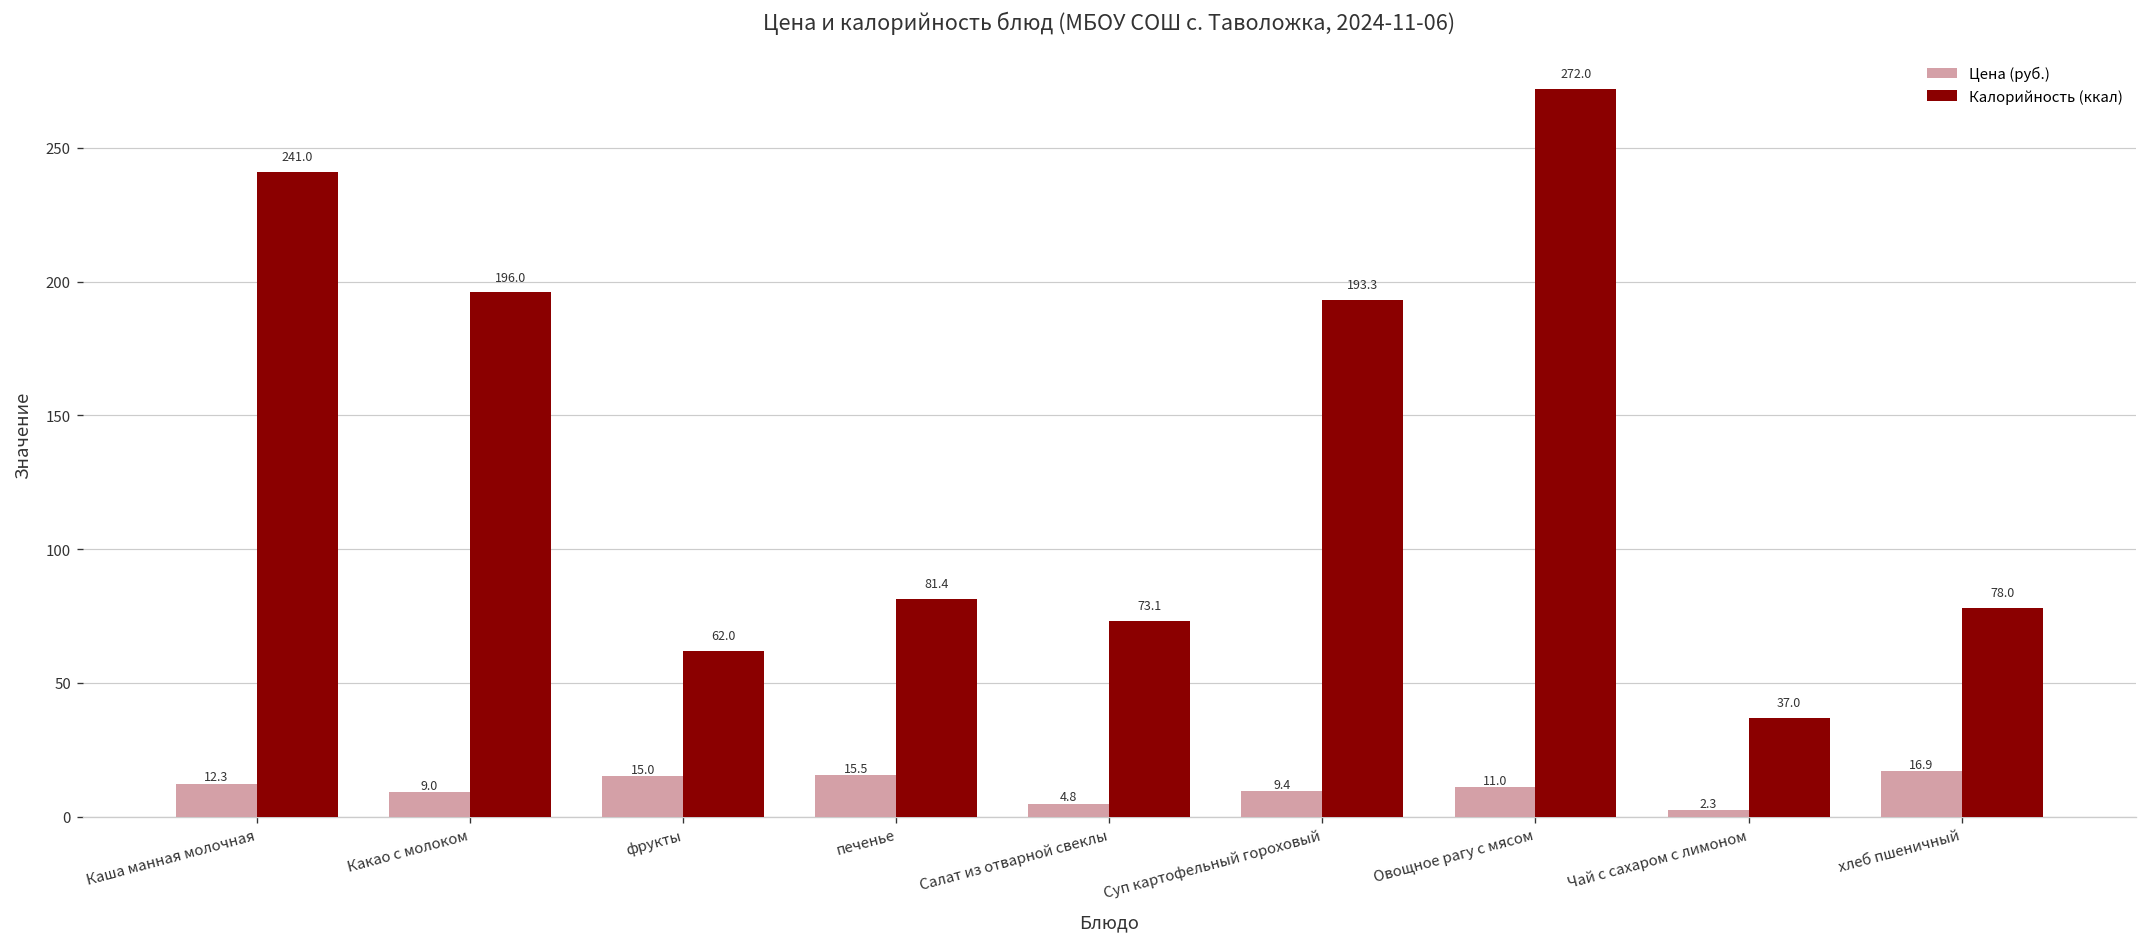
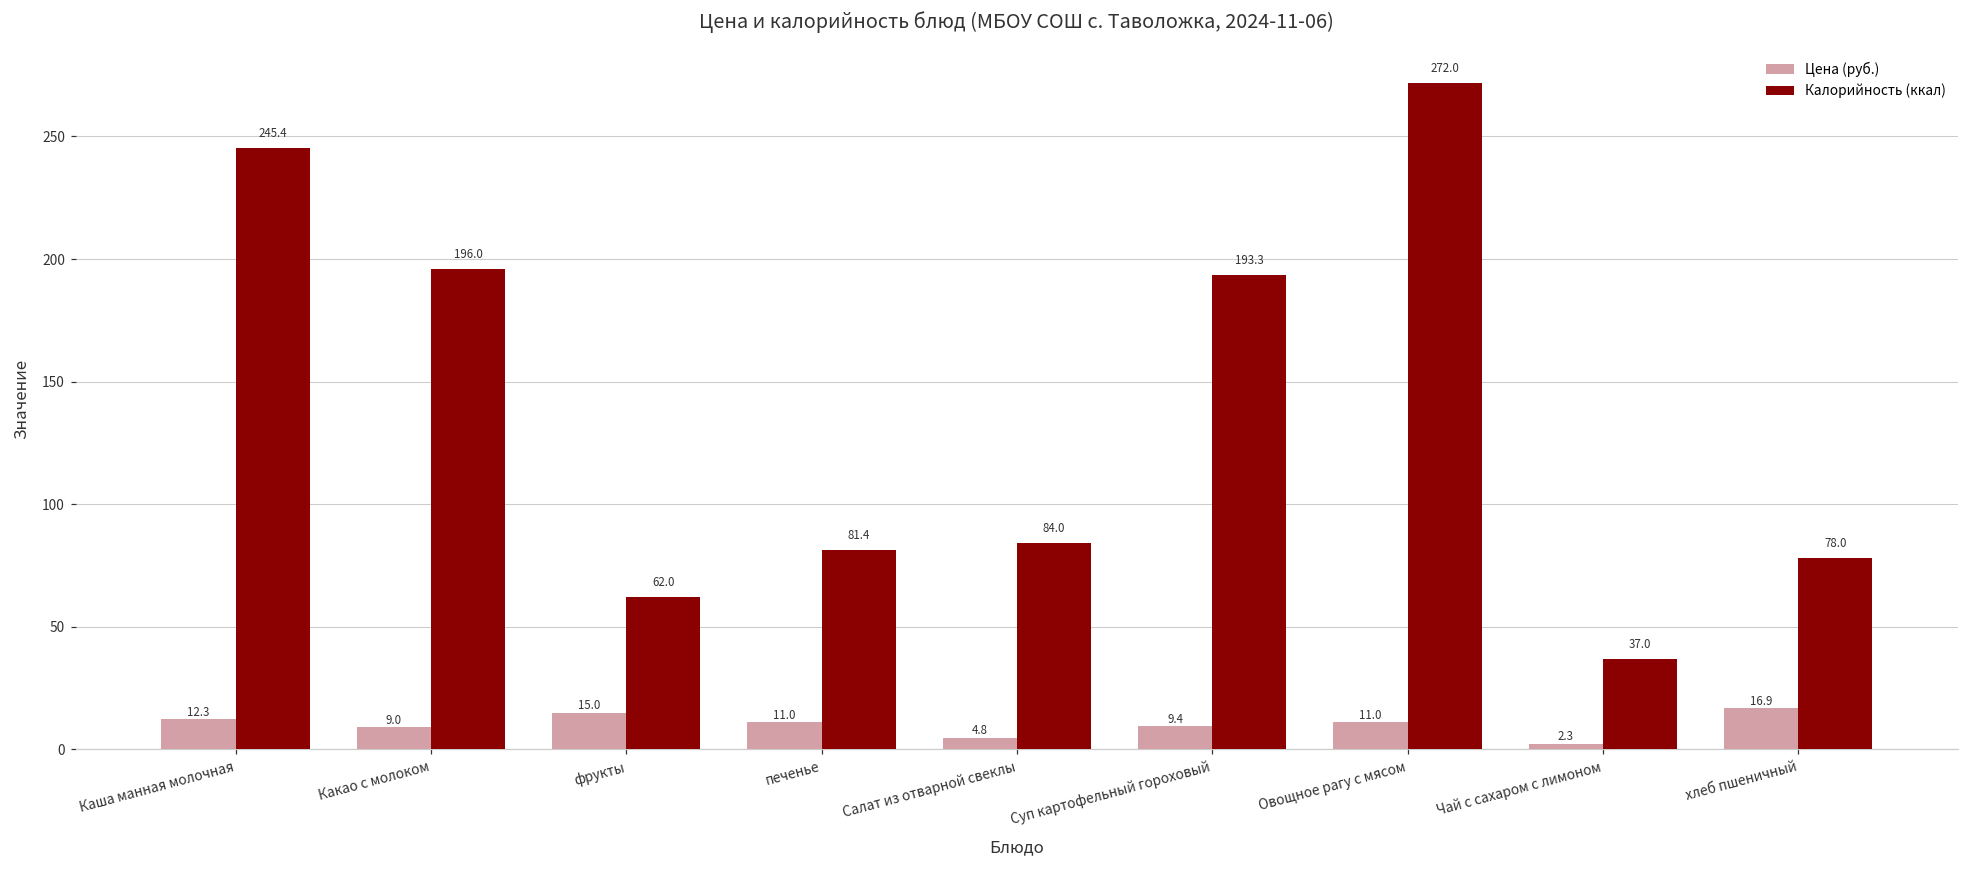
  {
    "Цена (руб.)": {
      "Каша манная молочная": 12.3,
      "Какао с молоком": 9.0,
      "фрукты": 15.0,
-     "печенье": 15.5,
+     "печенье": 11.0,
      "Салат из отварной свеклы": 4.8,
      "Суп картофельный гороховый": 9.4,
      "Овощное рагу с мясом": 11.0,
      "Чай с сахаром с лимоном": 2.3,
      "хлеб пшеничный": 16.9
    },
    "Калорийность (ккал)": {
-     "Каша манная молочная": 241.0,
+     "Каша манная молочная": 245.4,
      "Какао с молоком": 196.0,
      "фрукты": 62.0,
      "печенье": 81.4,
-     "Салат из отварной свеклы": 73.1,
+     "Салат из отварной свеклы": 84.0,
      "Суп картофельный гороховый": 193.3,
      "Овощное рагу с мясом": 272.0,
      "Чай с сахаром с лимоном": 37.0,
      "хлеб пшеничный": 78.0
    }
  }
